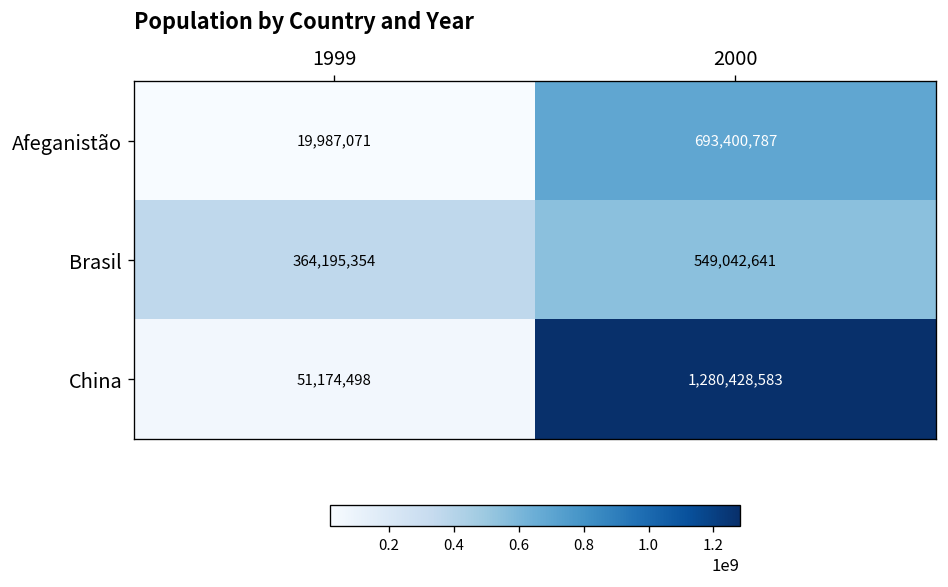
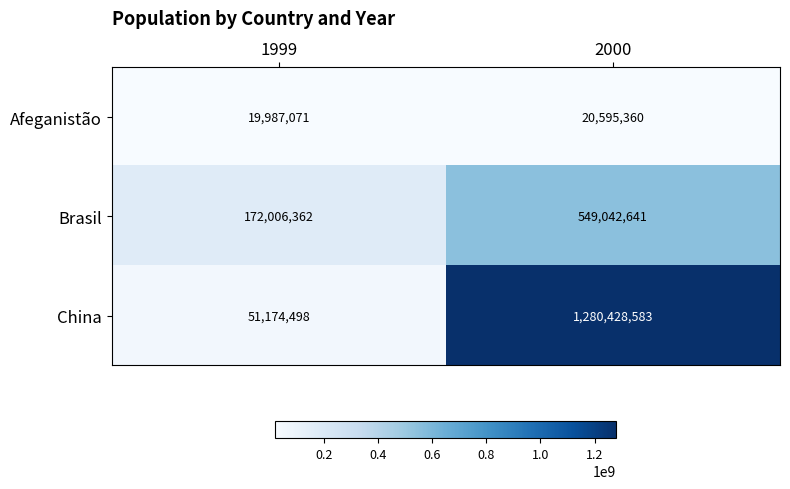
  {
    "Afeganistão": {
      "1999": "19,987,071",
-     "2000": "693,400,787"
+     "2000": "20,595,360"
    },
    "Brasil": {
-     "1999": "364,195,354",
+     "1999": "172,006,362",
      "2000": "549,042,641"
    },
    "China": {
      "1999": "51,174,498",
      "2000": "1,280,428,583"
    }
  }
